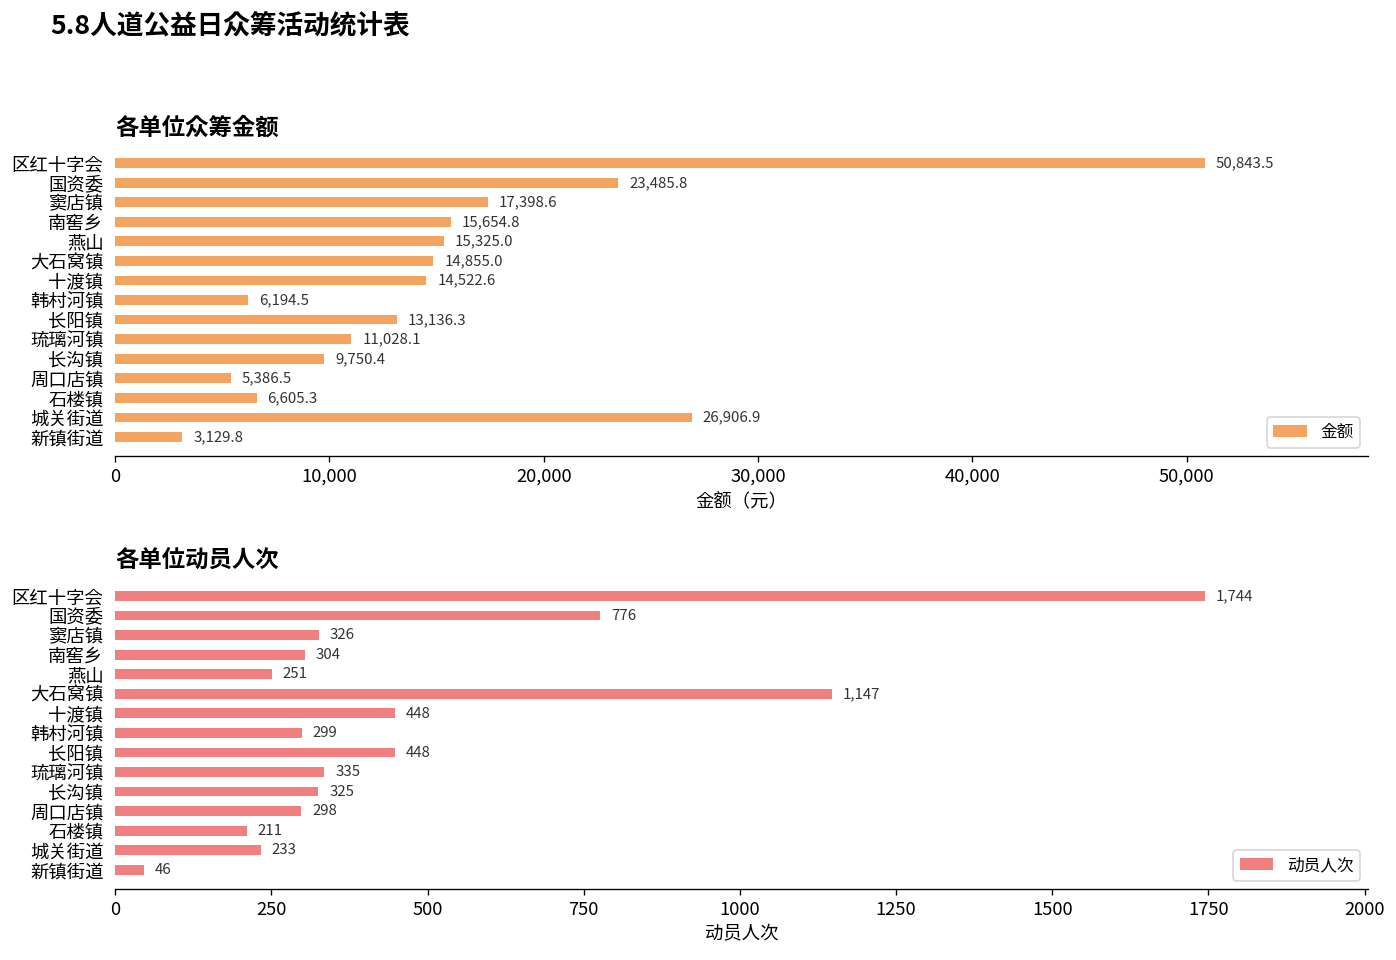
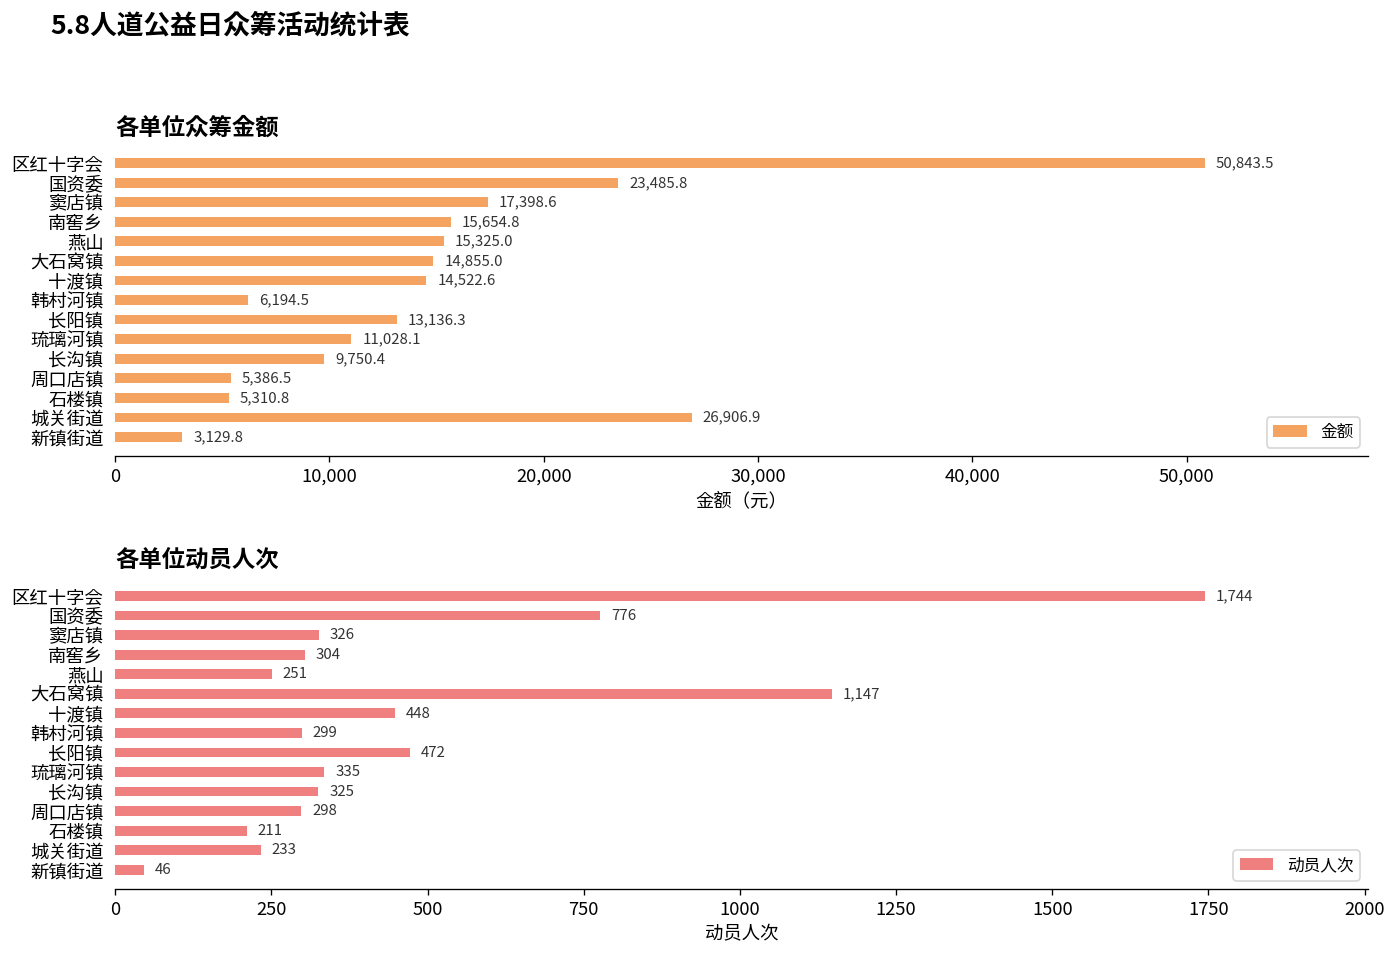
  {
    "各单位众筹金额": {
      "区红十字会": "50,843.5",
      "国资委": "23,485.8",
      "窦店镇": "17,398.6",
      "南窖乡": "15,654.8",
      "燕山": "15,325.0",
      "大石窝镇": "14,855.0",
      "十渡镇": "14,522.6",
      "韩村河镇": "6,194.5",
      "长阳镇": "13,136.3",
      "琉璃河镇": "11,028.1",
      "长沟镇": "9,750.4",
      "周口店镇": "5,386.5",
-     "石楼镇": "6,605.3",
+     "石楼镇": "5,310.8",
      "城关街道": "26,906.9",
      "新镇街道": "3,129.8"
    },
    "各单位动员人次": {
      "区红十字会": "1,744",
      "国资委": "776",
      "窦店镇": "326",
      "南窖乡": "304",
      "燕山": "251",
      "大石窝镇": "1,147",
      "十渡镇": "448",
      "韩村河镇": "299",
-     "长阳镇": "448",
+     "长阳镇": "472",
      "琉璃河镇": "335",
      "长沟镇": "325",
      "周口店镇": "298",
      "石楼镇": "211",
      "城关街道": "233",
      "新镇街道": "46"
    }
  }
